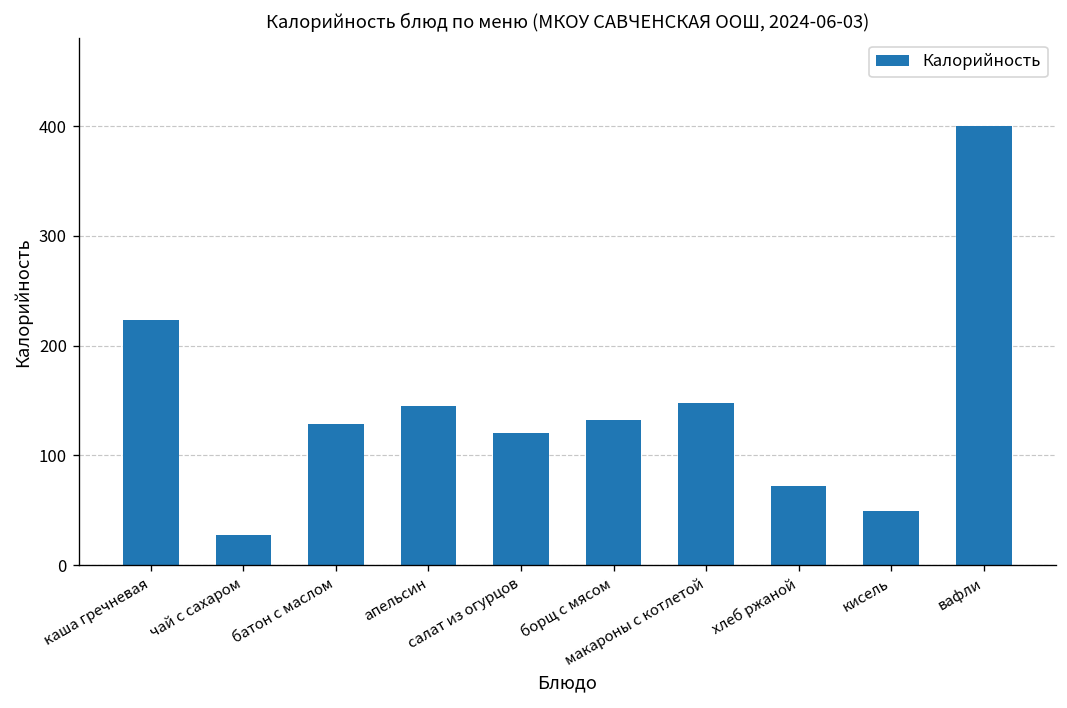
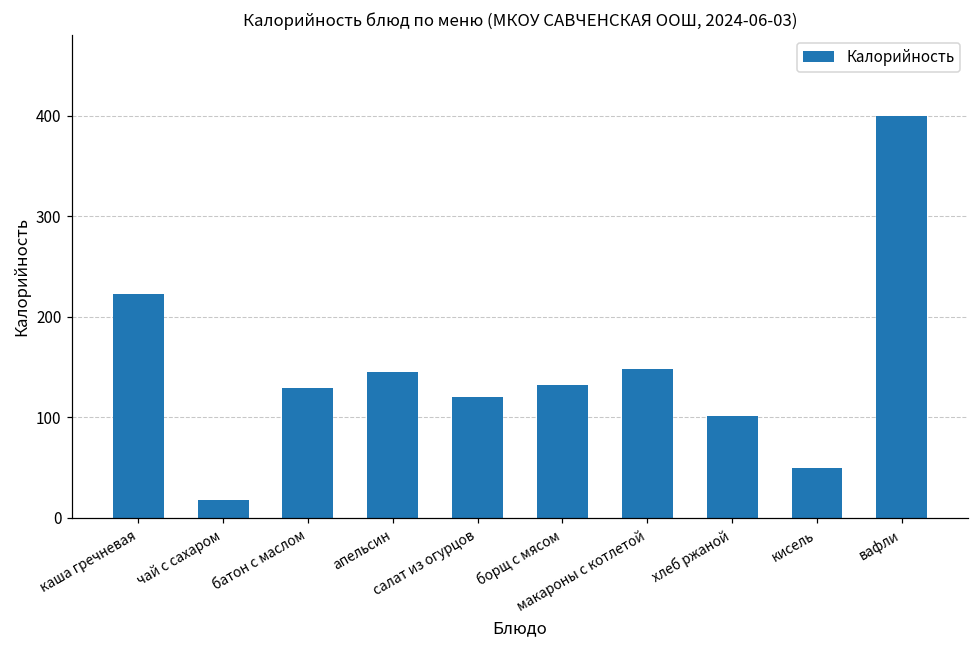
  {
    "каша гречневая": 220,
-   "чай с сахаром": 30,
+   "чай с сахаром": 20,
    "батон с маслом": 130,
    "апельсин": 150,
    "салат из огурцов": 120,
    "борщ с мясом": 130,
    "макароны с котлетой": 150,
-   "хлеб ржаной": 70,
+   "хлеб ржаной": 100,
    "кисель": 50,
    "вафли": 400
  }
